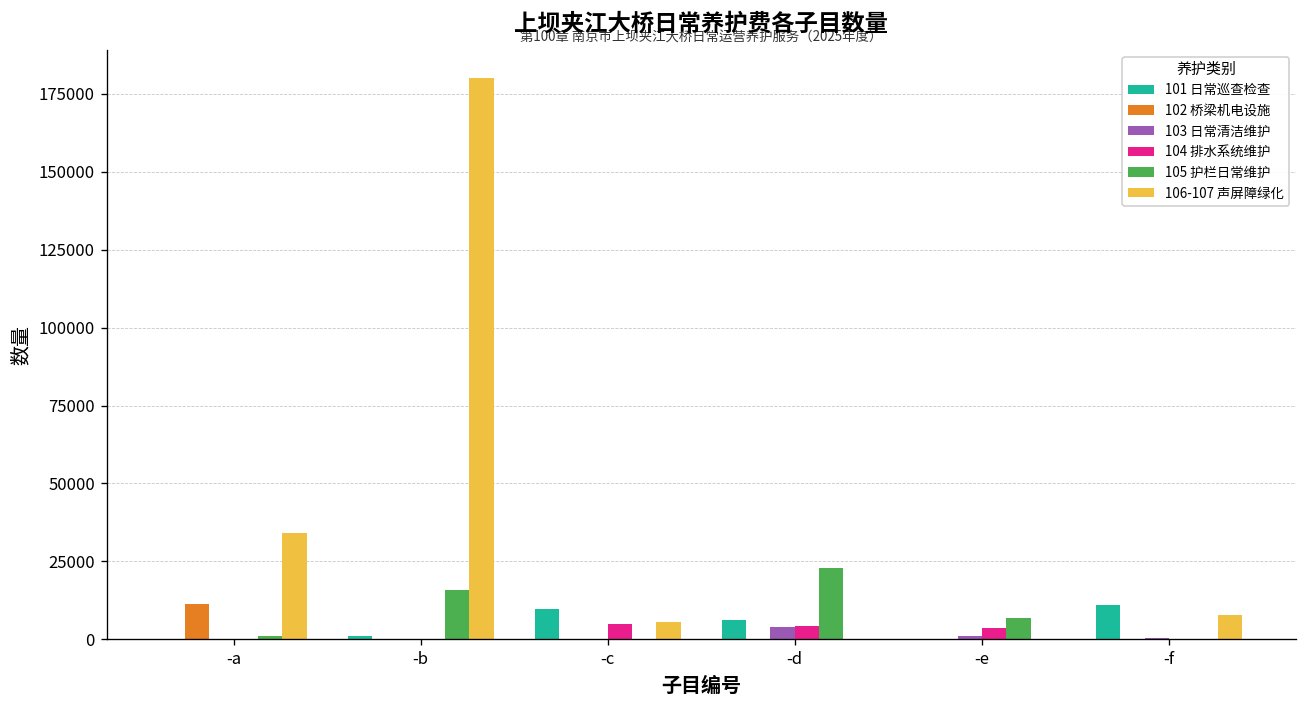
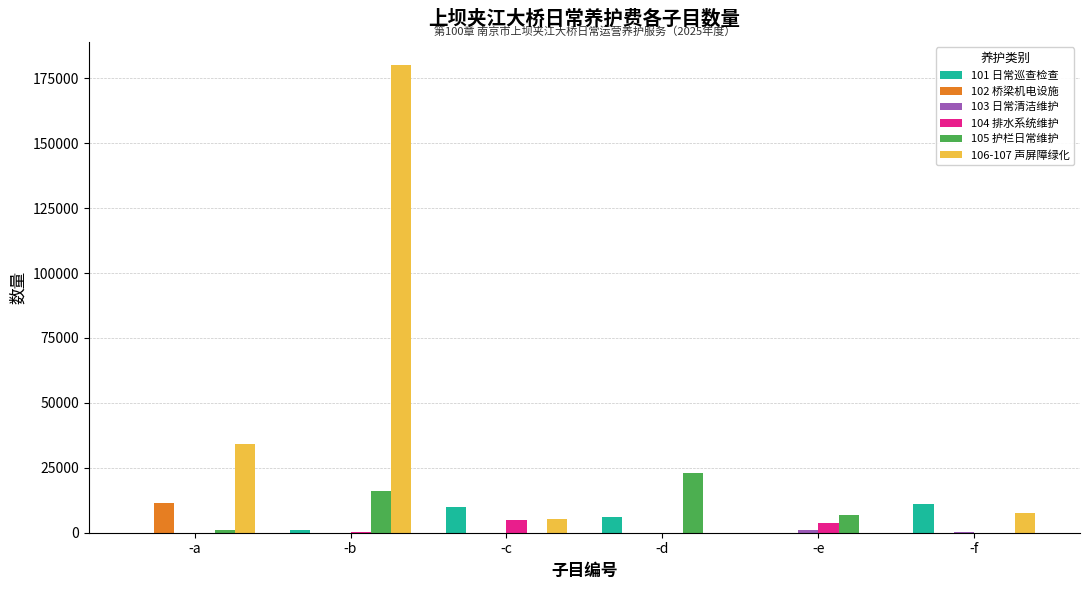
  {
    "101 日常巡查检查": {
      "-c": 10000,
      "-d": 6000,
      "-f": 11000
    },
    "102 桥梁机电设施": {
      "-a": 11000,
      "-d": 0,
      "-e": 0,
      "-f": 0
    },
    "103 日常清洁维护": {
-     "-d": 4000
+     "-d": 0
    },
    "104 排水系统维护": {
      "-c": 5000,
-     "-d": 4000,
+     "-d": 0,
      "-e": 4000,
      "-f": 0
    },
    "105 护栏日常维护": {
      "-b": 16000,
      "-c": 0,
      "-d": 23000,
      "-e": 7000,
      "-f": 0
    },
    "106-107 声屏障绿化": {
      "-a": 34000,
      "-b": 180000,
      "-c": 5000,
      "-d": 0,
      "-e": 0,
      "-f": 8000
    }
  }
